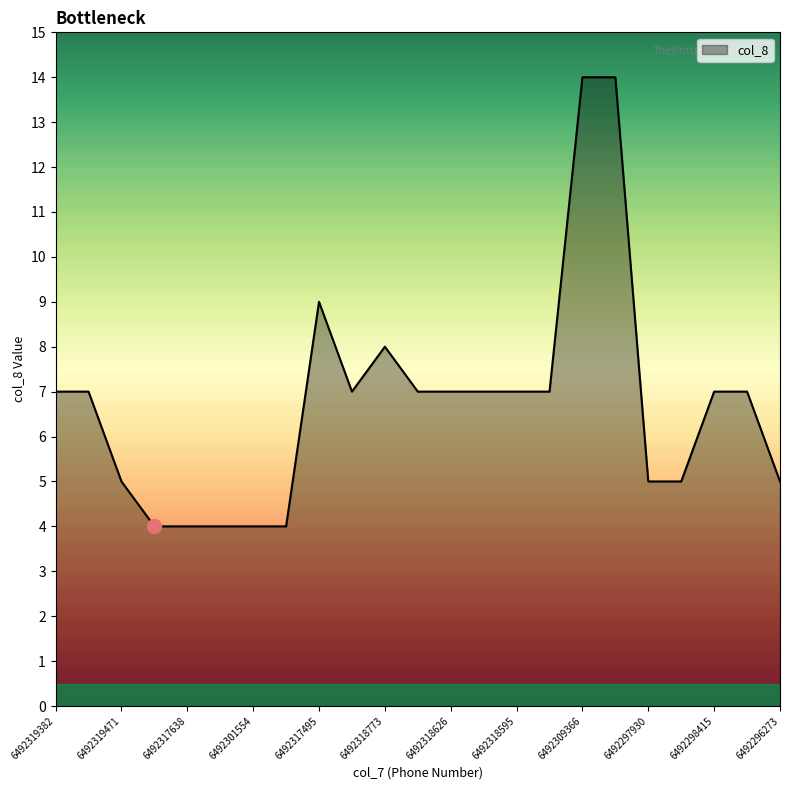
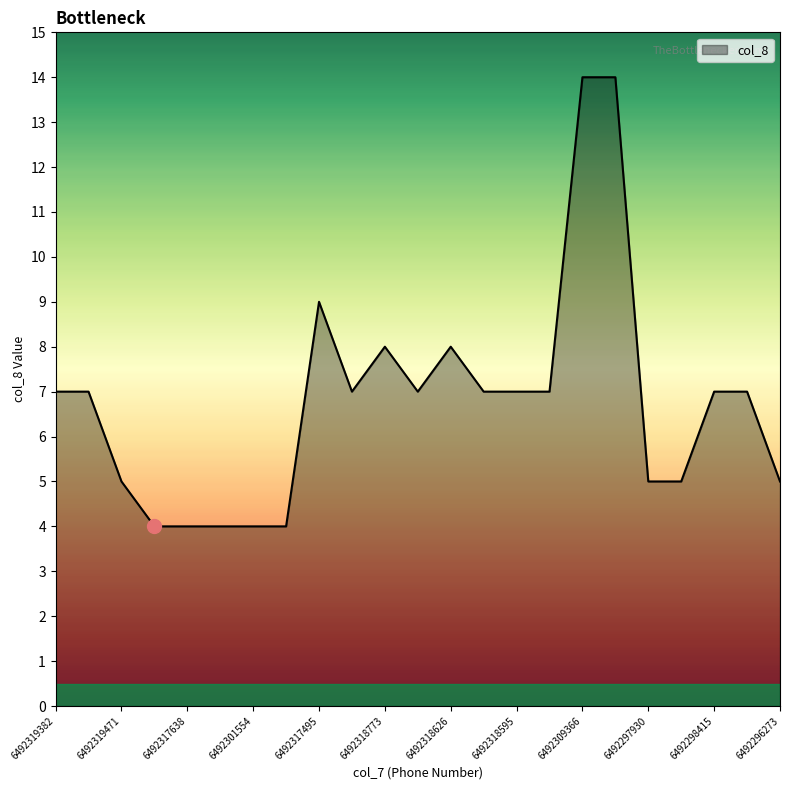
  {
    "col_8": {
      "6492319382": 7,
      "6492319471": 5,
      "6492317638": 4,
      "6492301554": 4,
      "6492317495": 9,
      "6492318773": 8,
-     "6492318626": 7,
+     "6492318626": 8,
      "6492318595": 7,
      "6492309366": 14,
      "6492297930": 5,
      "6492298415": 7,
      "6492296273": 5
    }
  }
